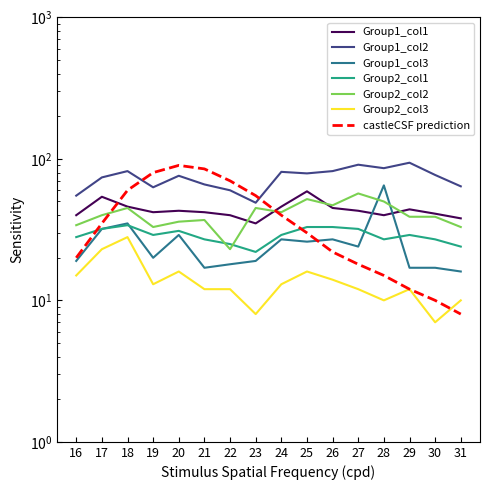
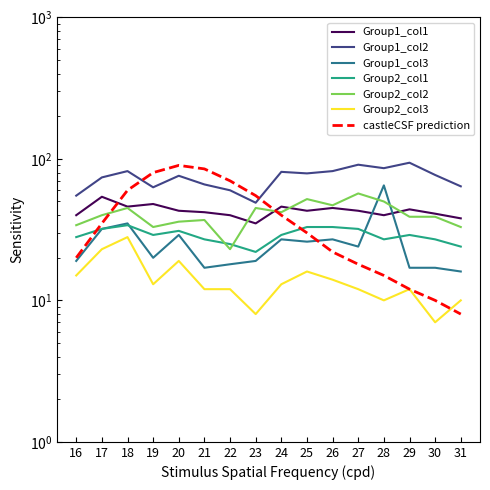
  {
    "Group1_col1": {
      "16": 40,
      "17": 54,
-     "19": 42,
+     "19": 48,
      "20": 43,
      "21": 42,
      "22": 40,
      "23": 35,
      "24": 46,
-     "25": 59,
+     "25": 43,
      "26": 45,
      "27": 43,
      "28": 40,
      "29": 44,
      "30": 41,
      "31": 38
    },
    "Group2_col2": {
      "16": 34,
      "17": 40,
      "19": 33,
      "20": 36,
      "21": 37,
      "22": 23,
      "23": 45,
      "24": 42,
      "25": 52,
      "26": 47,
      "27": 57,
      "28": 50,
      "29": 39,
      "30": 39,
      "31": 33
    },
    "Group2_col3": {
      "16": 15,
      "17": 23,
      "18": 28,
      "19": 13,
-     "20": 16,
+     "20": 19,
      "21": 12,
      "22": 12,
      "23": 8,
      "24": 13,
      "25": 16,
      "26": 14,
      "27": 12,
      "28": 10,
      "30": 7,
      "31": 10
    },
    "castleCSF prediction": {
      "16": 20,
      "17": 35,
      "18": 60,
      "19": 80,
      "20": 90,
      "21": 90,
      "22": 70,
      "23": 55,
      "24": 40,
      "25": 30,
      "26": 22,
      "27": 18,
      "28": 15,
      "30": 10,
      "31": 8
    }
  }
